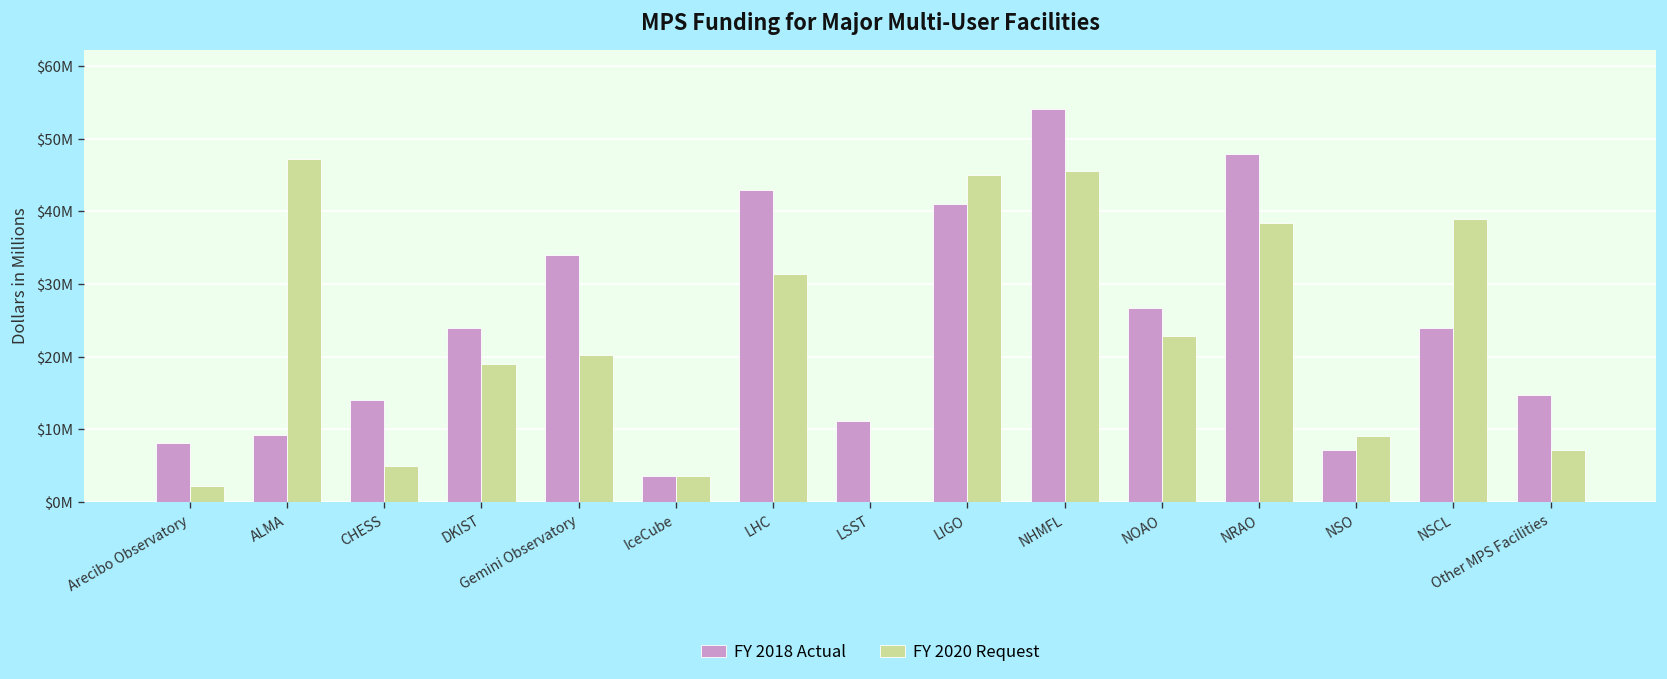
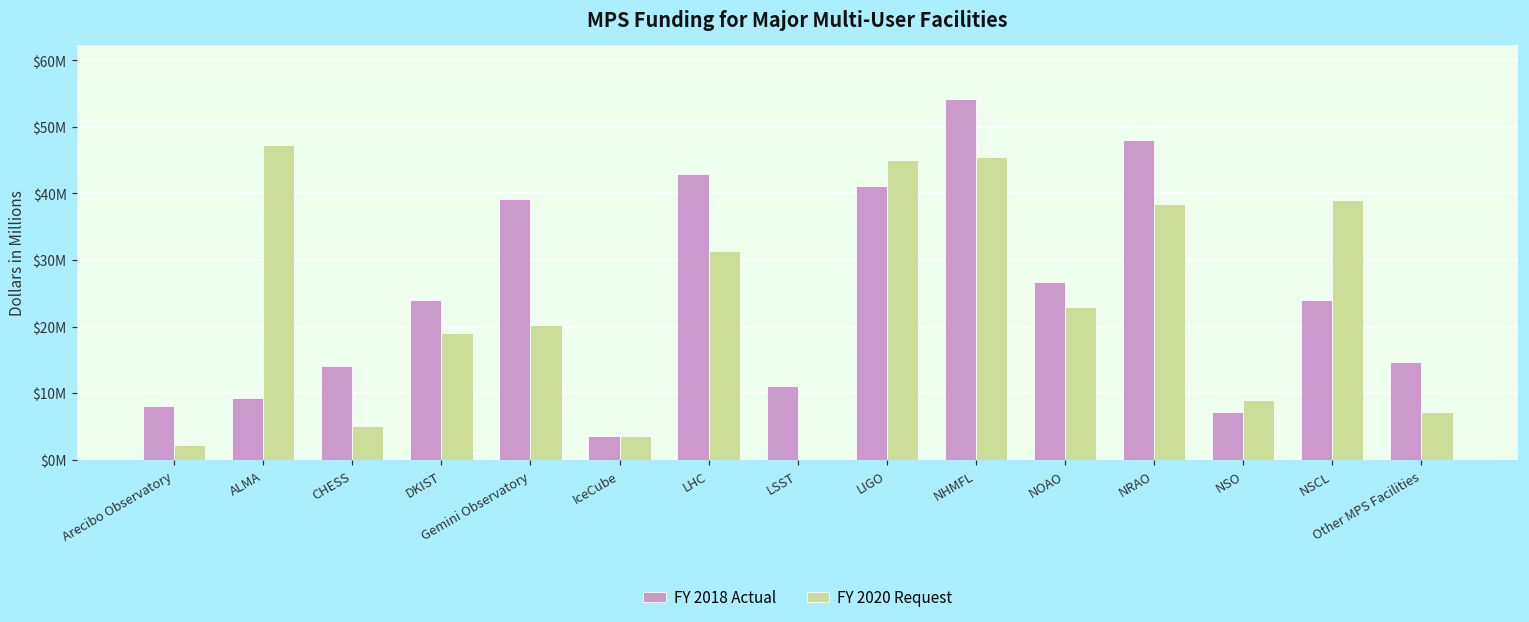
  {
    "FY 2018 Actual": {
      "Arecibo Observatory": "$8000000",
      "ALMA": "$9000000",
      "CHESS": "$14000000",
      "DKIST": "$24000000",
-     "Gemini Observatory": "$34000000",
+     "Gemini Observatory": "$39000000",
      "IceCube": "$4000000",
      "LHC": "$43000000",
      "LSST": "$11000000",
      "LIGO": "$41000000",
      "NHMFL": "$54000000",
      "NOAO": "$27000000",
      "NRAO": "$48000000",
      "NSO": "$7000000",
      "NSCL": "$24000000",
      "Other MPS Facilities": "$15000000"
    },
    "FY 2020 Request": {
      "Arecibo Observatory": "$2000000",
      "ALMA": "$47000000",
      "CHESS": "$5000000",
      "DKIST": "$19000000",
      "Gemini Observatory": "$20000000",
      "IceCube": "$4000000",
      "LHC": "$31000000",
      "LSST": "$0",
      "LIGO": "$45000000",
      "NHMFL": "$46000000",
      "NOAO": "$23000000",
      "NRAO": "$38000000",
      "NSO": "$9000000",
      "NSCL": "$39000000",
      "Other MPS Facilities": "$7000000"
    }
  }
